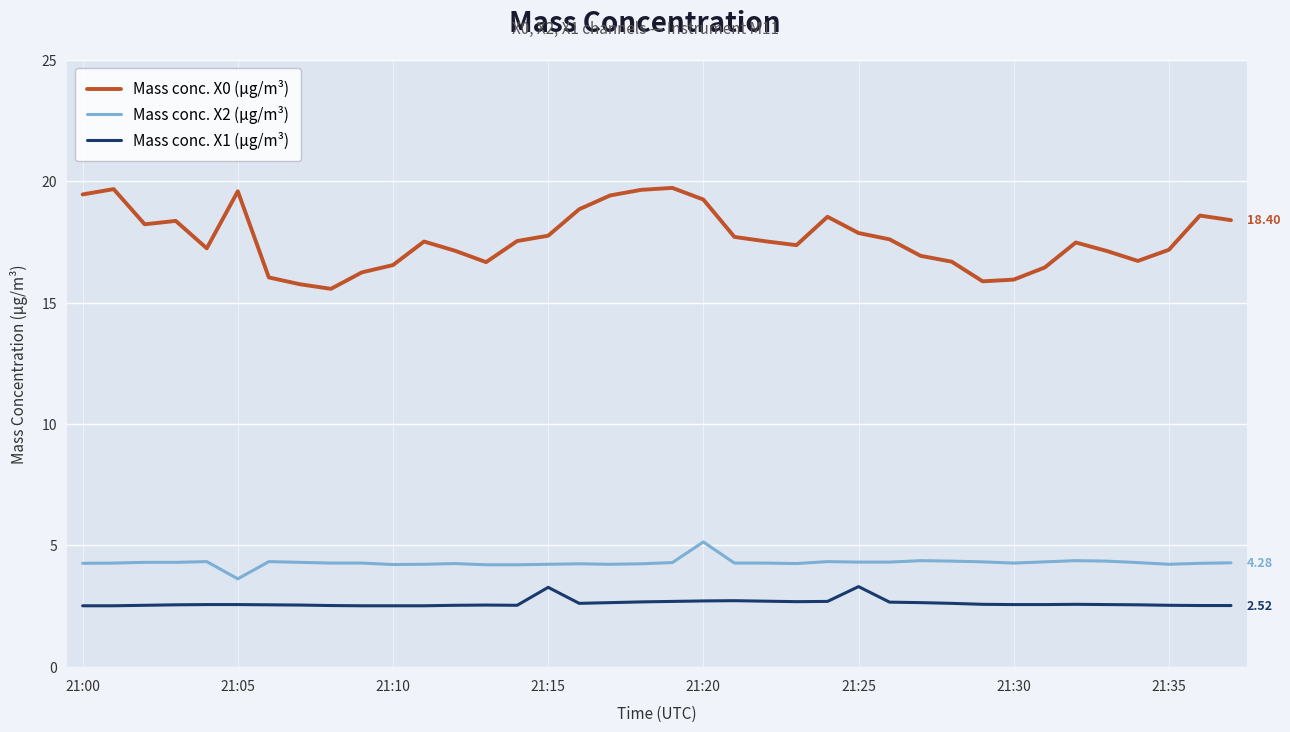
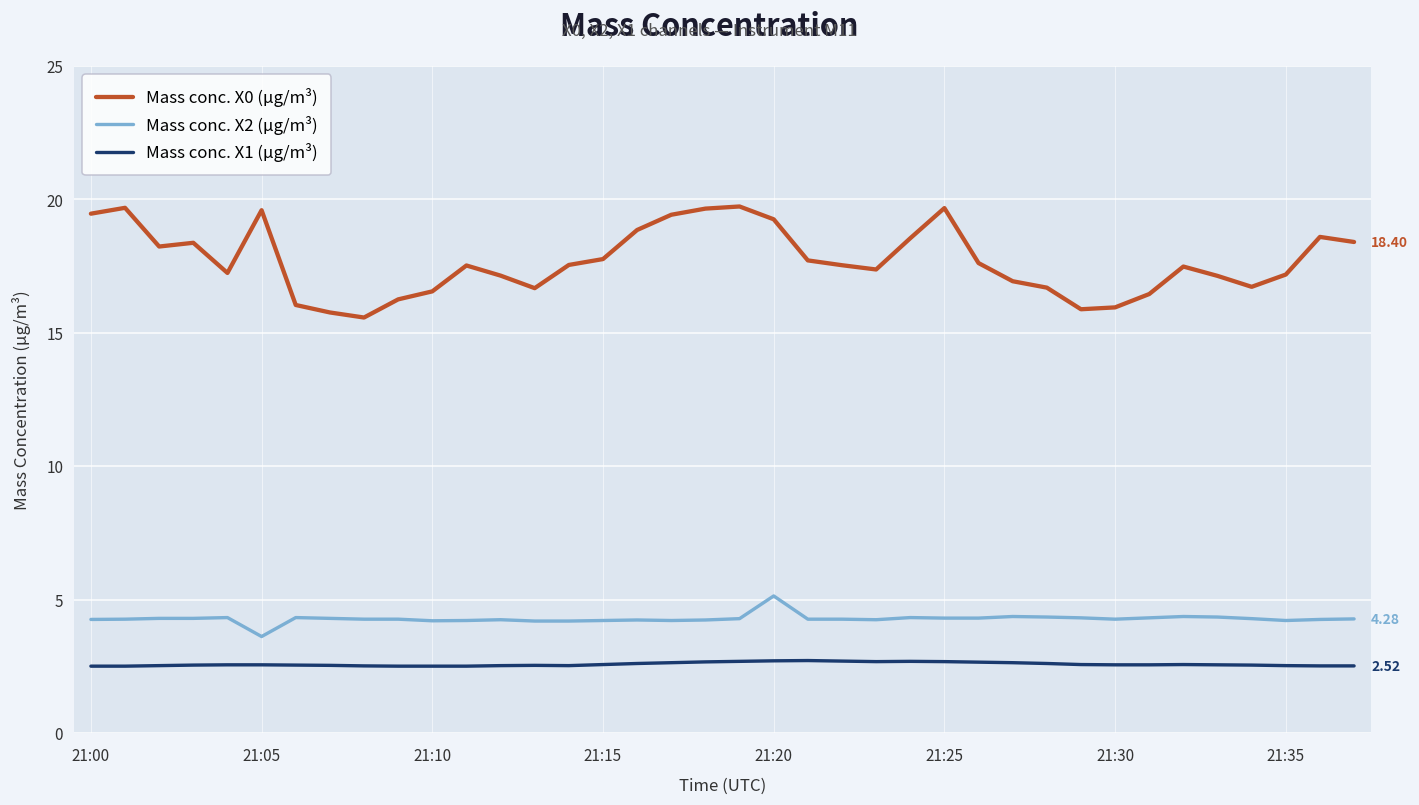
  {
    "Mass conc. X0 (μg/m³)": {
      "21:00": 19.5,
      "21:05": 19.6,
      "21:10": 16.6,
      "21:15": 17.8,
      "21:20": 19.3,
-     "21:25": 17.9,
+     "21:25": 19.7,
      "21:30": 16.0,
      "21:35": 17.2
    },
    "Mass conc. X2 (μg/m³)": {
      "21:00": 4.3,
      "21:05": 3.6,
      "21:10": 4.2,
      "21:15": 4.2,
      "21:20": 5.1,
      "21:25": 4.3,
      "21:30": 4.3,
      "21:35": 4.2
    },
    "Mass conc. X1 (μg/m³)": {
      "21:00": 2.5,
      "21:05": 2.6,
      "21:10": 2.5,
-     "21:15": 3.3,
+     "21:15": 2.6,
      "21:20": 2.7,
-     "21:25": 3.3,
+     "21:25": 2.7,
      "21:30": 2.6,
      "21:35": 2.5
    }
  }
